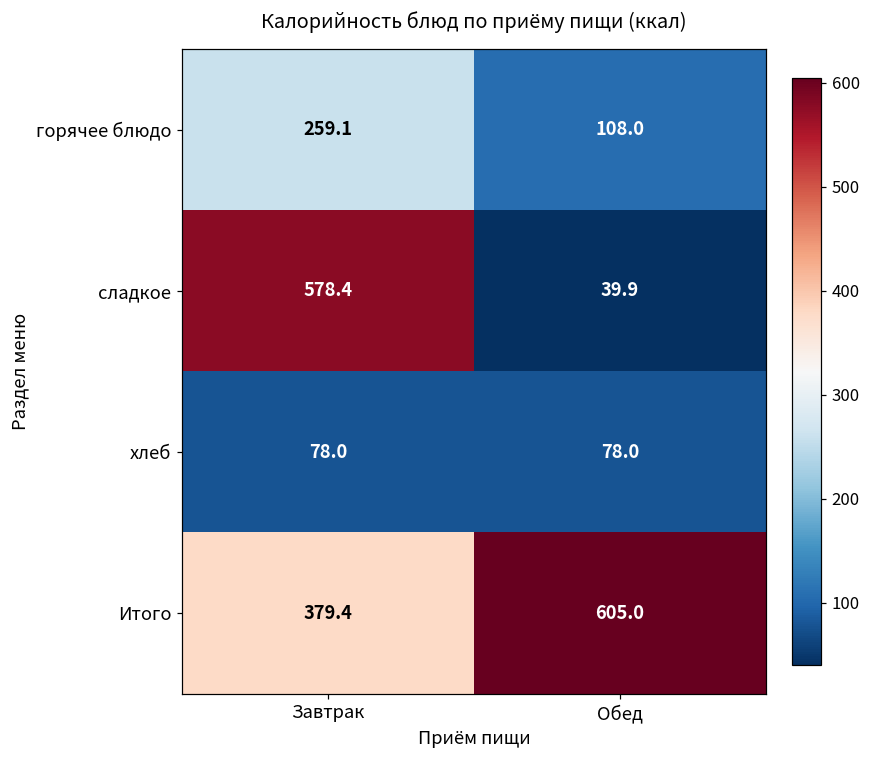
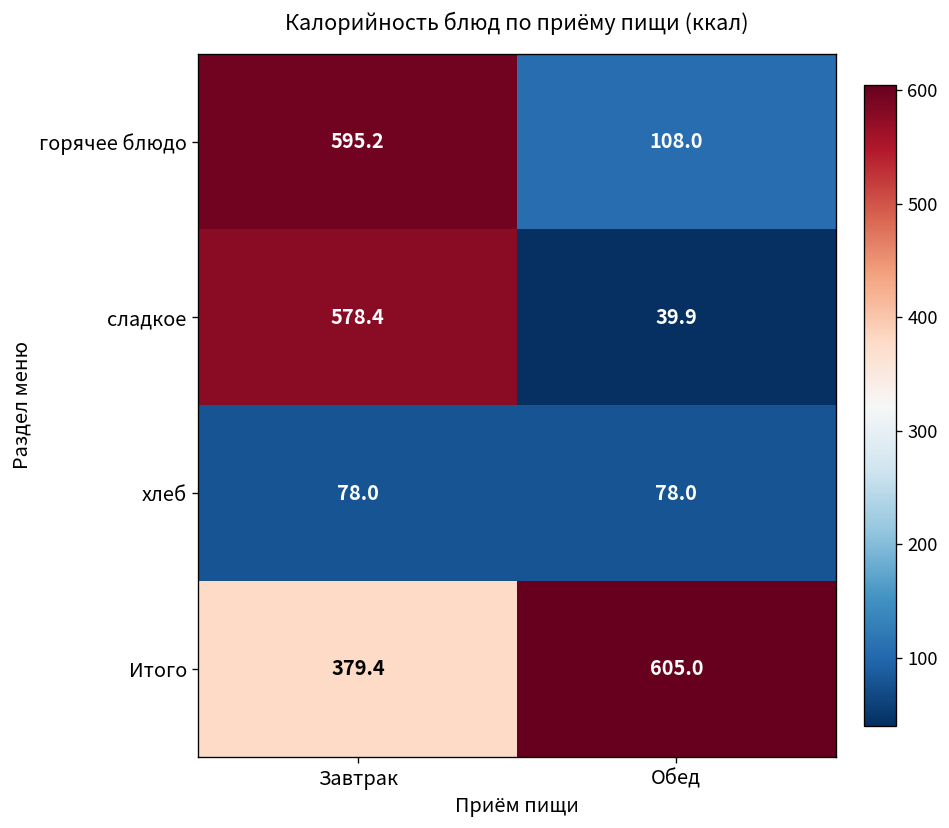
  {
    "горячее блюдо": {
-     "Завтрак": 259.1,
+     "Завтрак": 595.2,
      "Обед": 108.0
    },
    "сладкое": {
      "Завтрак": 578.4,
      "Обед": 39.9
    },
    "хлеб": {
      "Завтрак": 78.0,
      "Обед": 78.0
    },
    "Итого": {
      "Завтрак": 379.4,
      "Обед": 605.0
    }
  }
